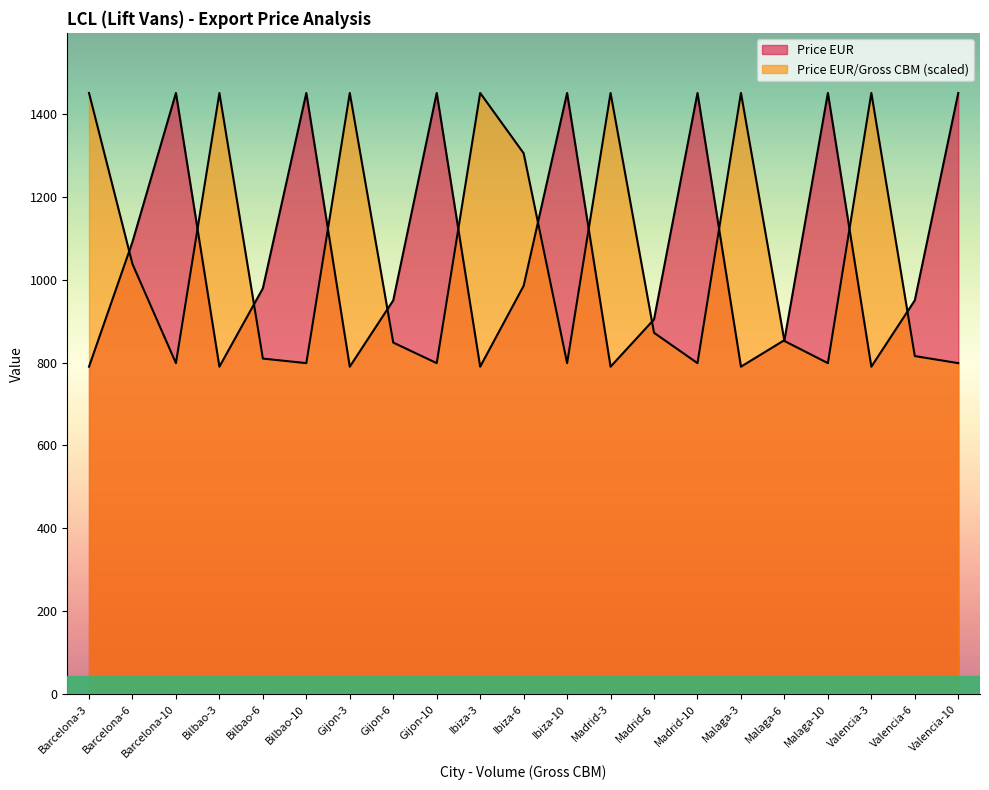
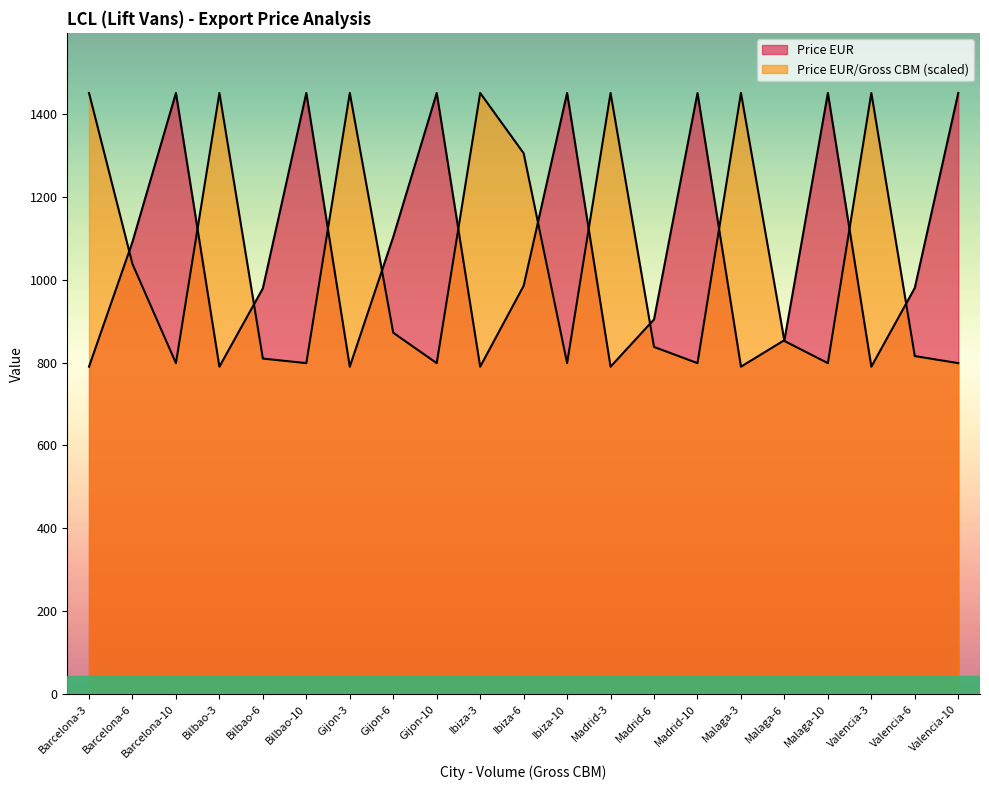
  {
    "Price EUR": {
      "Barcelona-3": 790,
      "Barcelona-6": 1090,
      "Barcelona-10": 1450,
      "Bilbao-3": 790,
      "Bilbao-6": 980,
      "Bilbao-10": 1450,
      "Gijon-3": 790,
-     "Gijon-6": 950,
+     "Gijon-6": 1100,
      "Gijon-10": 1450,
      "Ibiza-3": 790,
      "Ibiza-6": 990,
      "Ibiza-10": 1450,
      "Madrid-3": 790,
      "Madrid-6": 900,
      "Madrid-10": 1450,
      "Malaga-3": 790,
      "Malaga-10": 1450,
      "Valencia-3": 790,
-     "Valencia-6": 950,
+     "Valencia-6": 980,
      "Valencia-10": 1450
    },
    "Price EUR/Gross CBM (scaled)": {
      "Barcelona-3": 1450,
      "Barcelona-6": 1040,
      "Barcelona-10": 800,
      "Bilbao-3": 1450,
      "Bilbao-6": 810,
      "Bilbao-10": 800,
      "Gijon-3": 1450,
-     "Gijon-6": 850,
+     "Gijon-6": 870,
      "Gijon-10": 800,
      "Ibiza-3": 1450,
      "Ibiza-6": 1300,
      "Ibiza-10": 800,
      "Madrid-3": 1450,
-     "Madrid-6": 870,
+     "Madrid-6": 840,
      "Madrid-10": 800,
      "Malaga-3": 1450,
      "Malaga-10": 800,
      "Valencia-3": 1450,
      "Valencia-6": 820,
      "Valencia-10": 800
    }
  }
